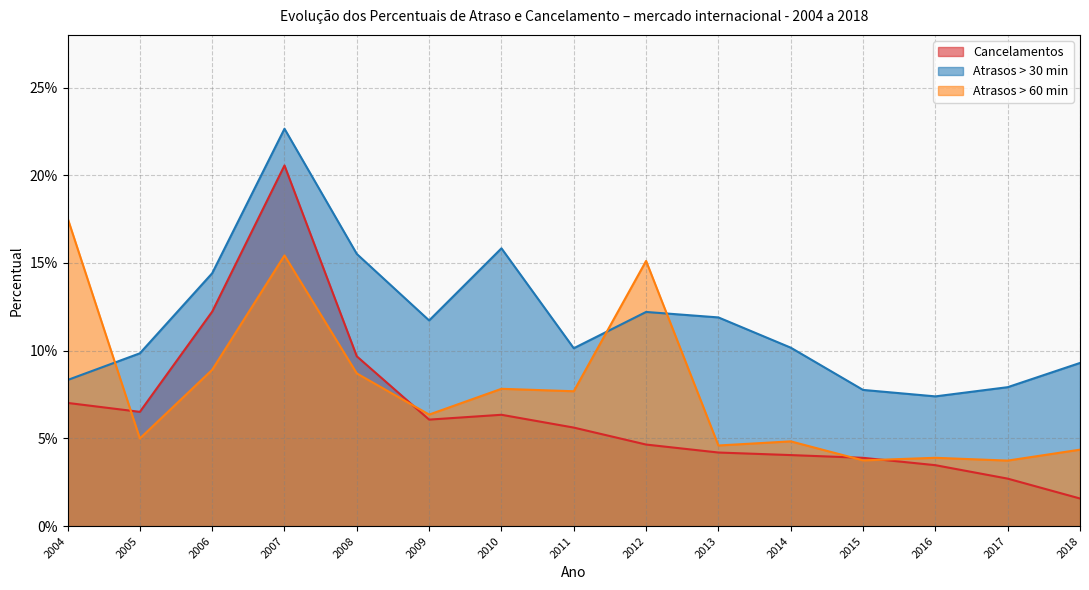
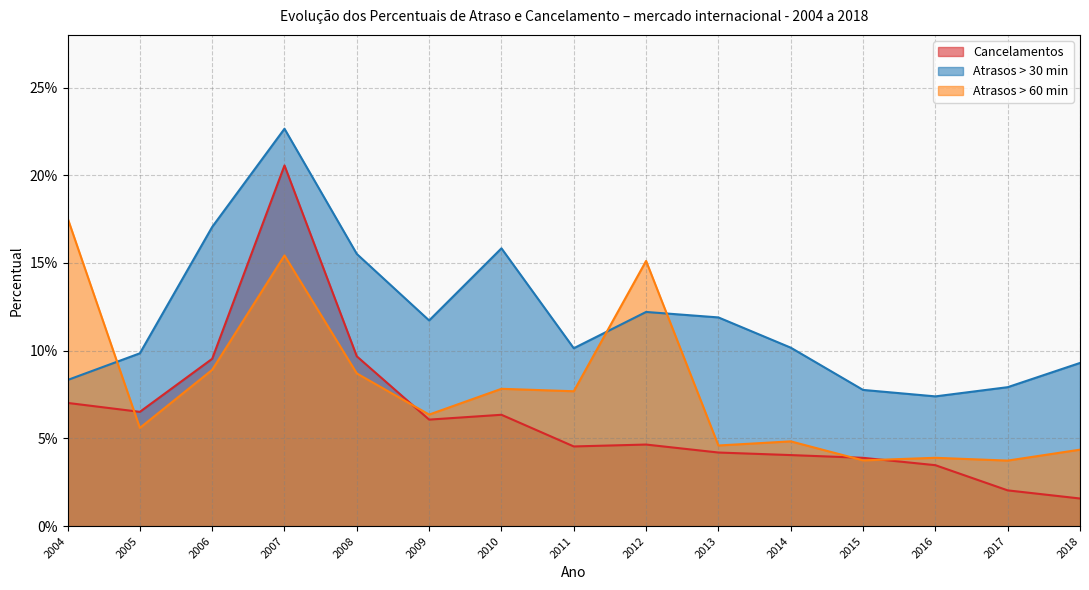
  {
    "Cancelamentos": {
      "2004": "7.0%",
      "2005": "6.5%",
-     "2006": "12.2%",
+     "2006": "9.5%",
      "2007": "20.6%",
      "2008": "9.7%",
      "2009": "6.1%",
      "2010": "6.3%",
-     "2011": "5.6%",
+     "2011": "4.5%",
      "2012": "4.7%",
      "2013": "4.2%",
      "2014": "4.1%",
      "2015": "3.9%",
      "2016": "3.5%",
-     "2017": "2.7%",
+     "2017": "2.0%",
      "2018": "1.6%"
    },
    "Atrasos > 30 min": {
      "2004": "8.3%",
      "2005": "9.9%",
-     "2006": "14.4%",
+     "2006": "17.1%",
      "2007": "22.7%",
      "2008": "15.5%",
      "2009": "11.7%",
      "2010": "15.8%",
      "2011": "10.1%",
      "2012": "12.2%",
      "2013": "11.9%",
      "2014": "10.2%",
      "2015": "7.8%",
      "2016": "7.4%",
      "2017": "7.9%",
      "2018": "9.3%"
    },
    "Atrasos > 60 min": {
      "2004": "17.6%",
-     "2005": "5.0%",
+     "2005": "5.6%",
      "2006": "8.9%",
      "2007": "15.4%",
      "2008": "8.7%",
      "2009": "6.4%",
      "2010": "7.8%",
      "2011": "7.7%",
      "2012": "15.1%",
      "2013": "4.6%",
      "2014": "4.8%",
      "2015": "3.7%",
      "2016": "3.9%",
      "2017": "3.7%",
      "2018": "4.4%"
    }
  }
